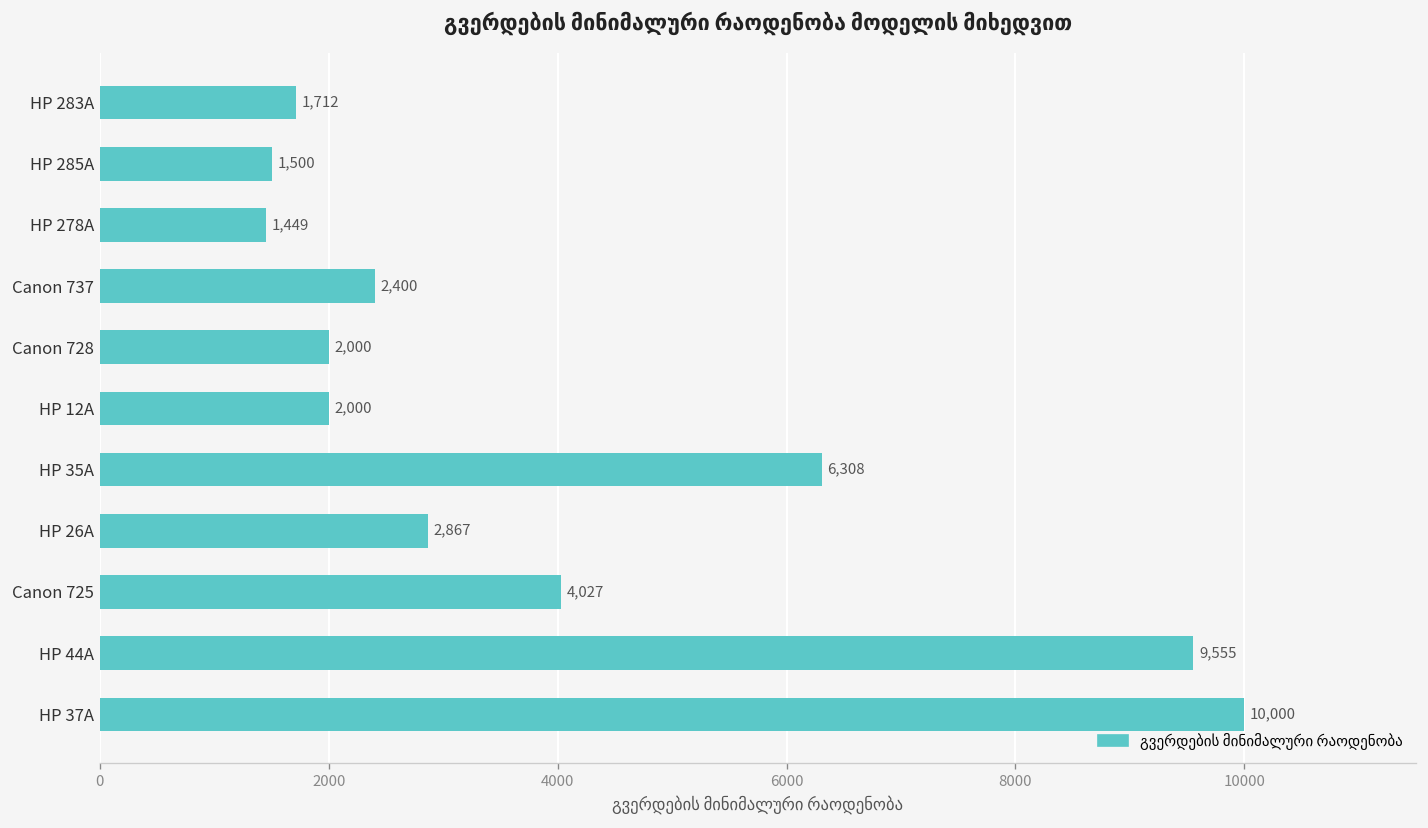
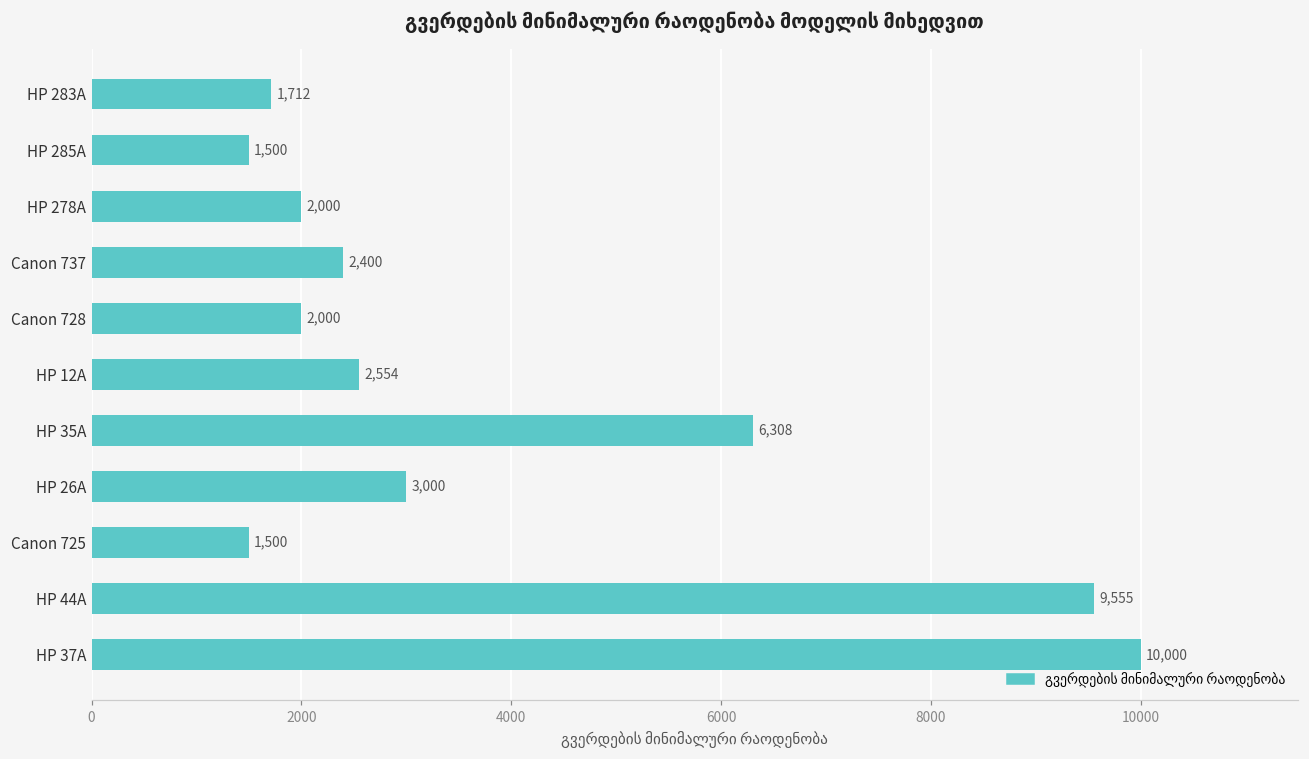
  {
    "HP 283A": "1,712",
    "HP 285A": "1,500",
-   "HP 278A": "1,449",
+   "HP 278A": "2,000",
    "Canon 737": "2,400",
    "Canon 728": "2,000",
-   "HP 12A": "2,000",
+   "HP 12A": "2,554",
    "HP 35A": "6,308",
-   "HP 26A": "2,867",
-   "Canon 725": "4,027",
+   "HP 26A": "3,000",
+   "Canon 725": "1,500",
    "HP 44A": "9,555",
    "HP 37A": "10,000"
  }
